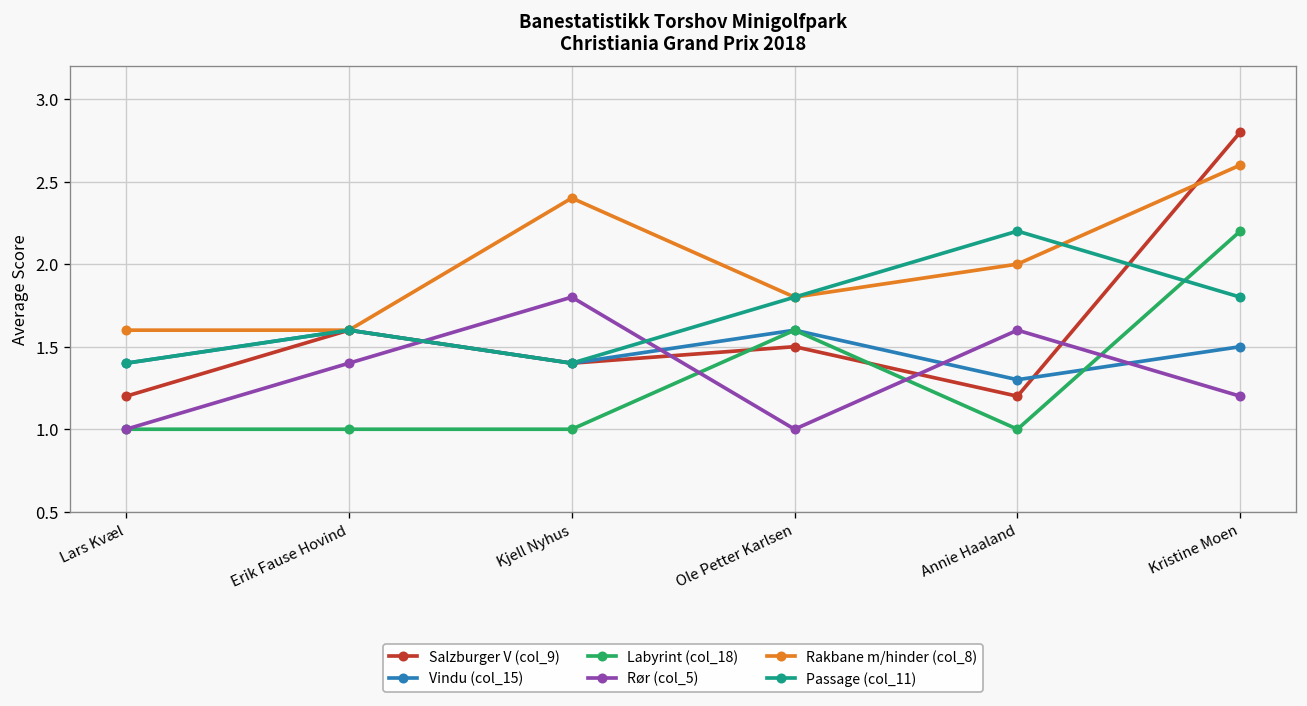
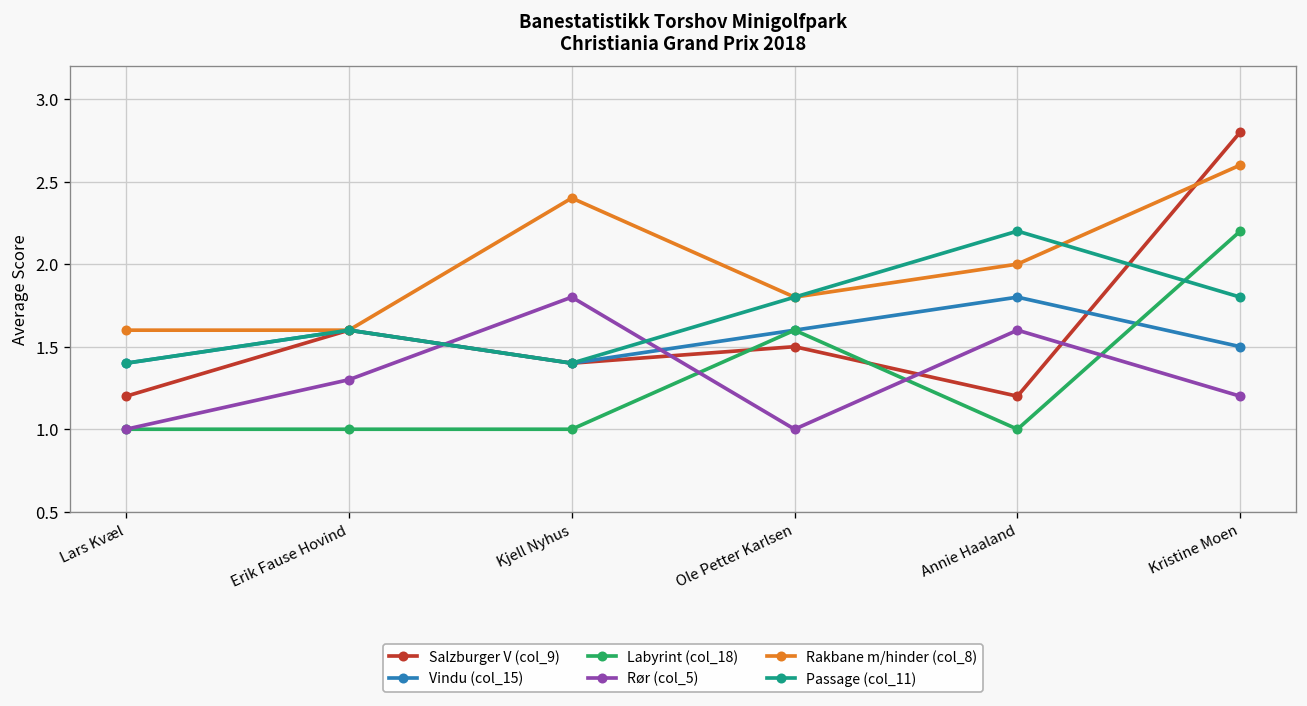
  {
    "Salzburger V (col_9)": {
      "Lars Kvæl": 1.2,
      "Ole Petter Karlsen": 1.5,
      "Annie Haaland": 1.2,
      "Kristine Moen": 2.8
    },
    "Vindu (col_15)": {
-     "Annie Haaland": 1.3,
+     "Annie Haaland": 1.8,
      "Kristine Moen": 1.5
    },
    "Rør (col_5)": {
-     "Erik Fause Hovind": 1.4,
+     "Erik Fause Hovind": 1.3,
      "Kjell Nyhus": 1.8,
      "Ole Petter Karlsen": 1.0,
      "Annie Haaland": 1.6,
      "Kristine Moen": 1.2
    },
    "Rakbane m/hinder (col_8)": {
      "Lars Kvæl": 1.6,
      "Kjell Nyhus": 2.4,
      "Annie Haaland": 2.0,
      "Kristine Moen": 2.6
    }
  }
